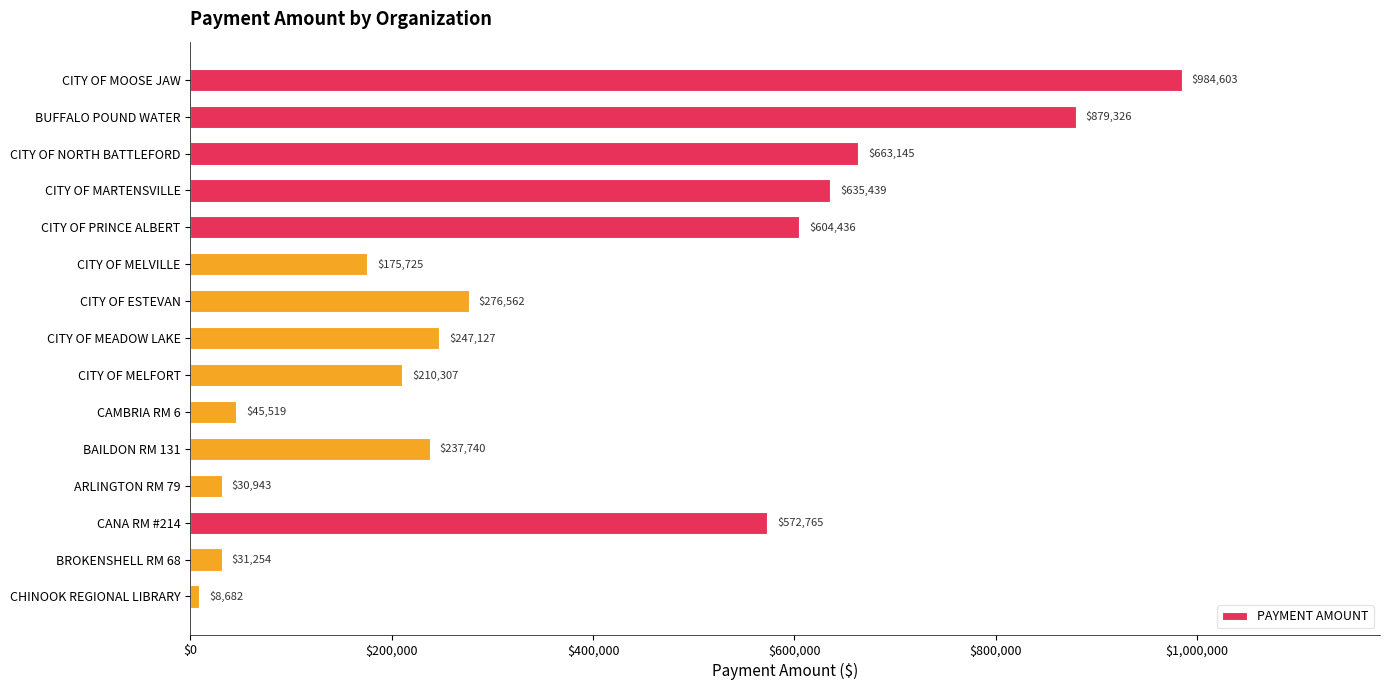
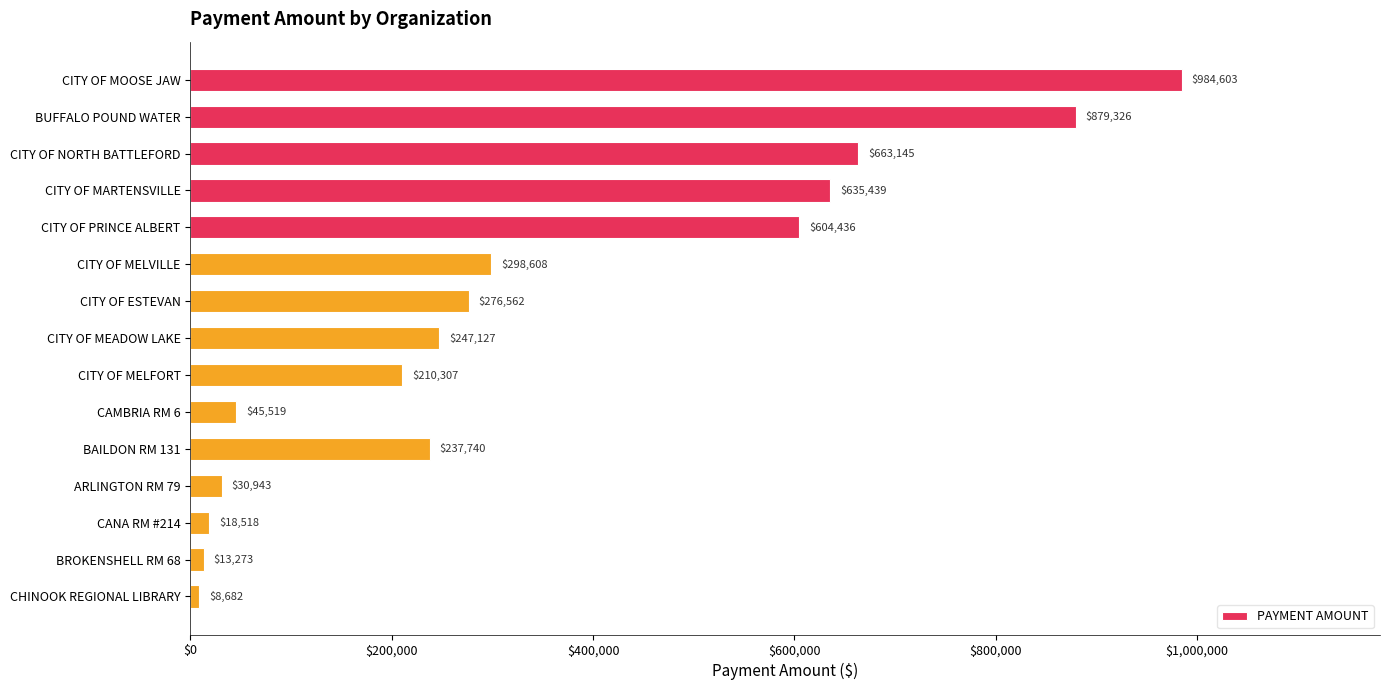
  {
    "CITY OF MOOSE JAW": "$984,603",
    "BUFFALO POUND WATER": "$879,326",
    "CITY OF NORTH BATTLEFORD": "$663,145",
    "CITY OF MARTENSVILLE": "$635,439",
    "CITY OF PRINCE ALBERT": "$604,436",
-   "CITY OF MELVILLE": "$175,725",
+   "CITY OF MELVILLE": "$298,608",
    "CITY OF ESTEVAN": "$276,562",
    "CITY OF MEADOW LAKE": "$247,127",
    "CITY OF MELFORT": "$210,307",
    "CAMBRIA RM 6": "$45,519",
    "BAILDON RM 131": "$237,740",
    "ARLINGTON RM 79": "$30,943",
-   "CANA RM #214": "$572,765",
-   "BROKENSHELL RM 68": "$31,254",
+   "CANA RM #214": "$18,518",
+   "BROKENSHELL RM 68": "$13,273",
    "CHINOOK REGIONAL LIBRARY": "$8,682"
  }
